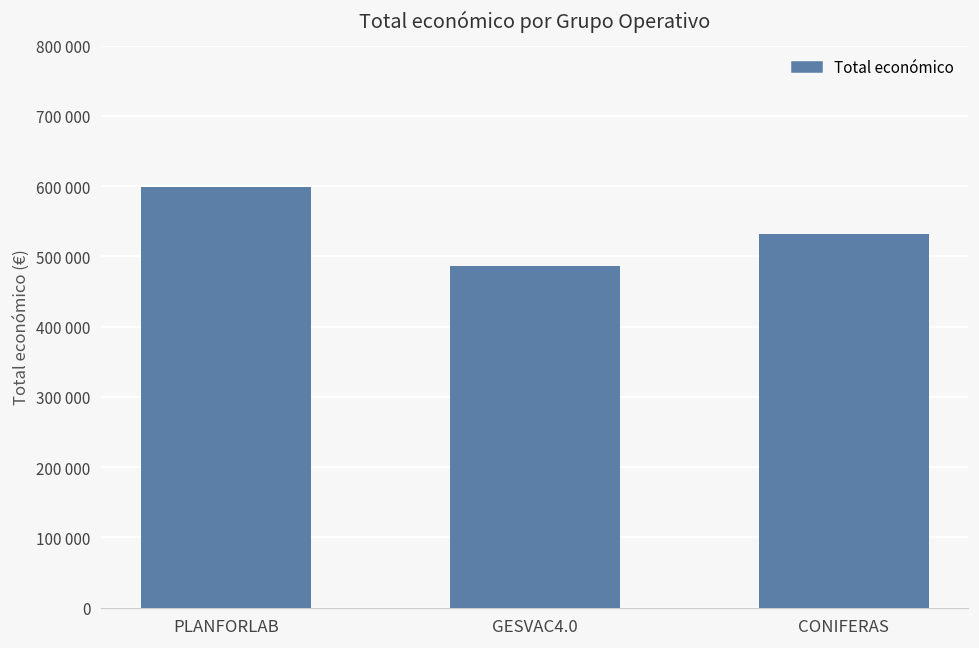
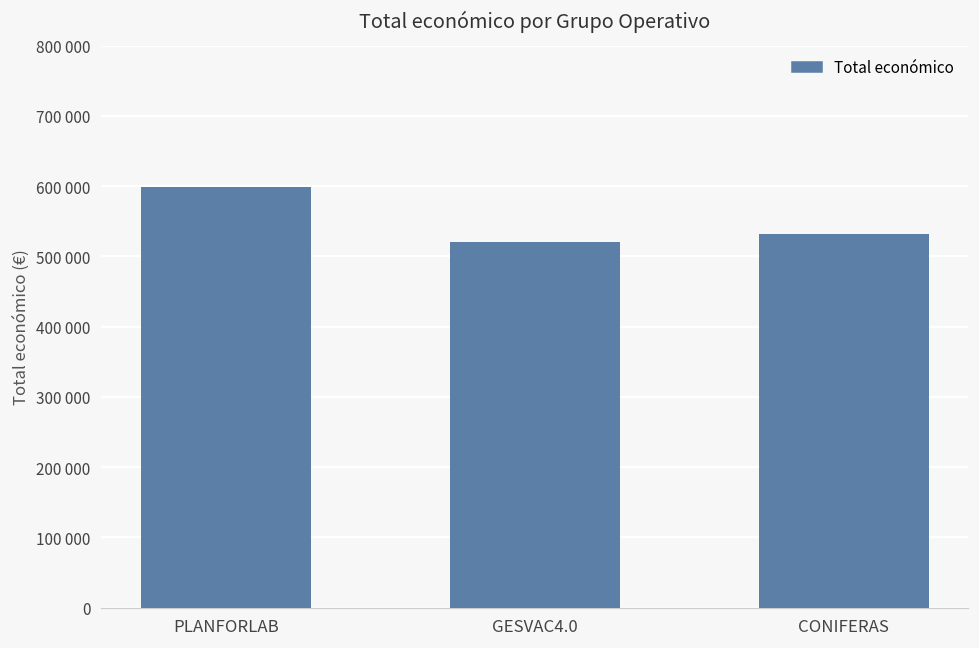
  {
    "PLANFORLAB": 600000,
-   "GESVAC4.0": 490000,
+   "GESVAC4.0": 520000,
    "CONIFERAS": 530000
  }
